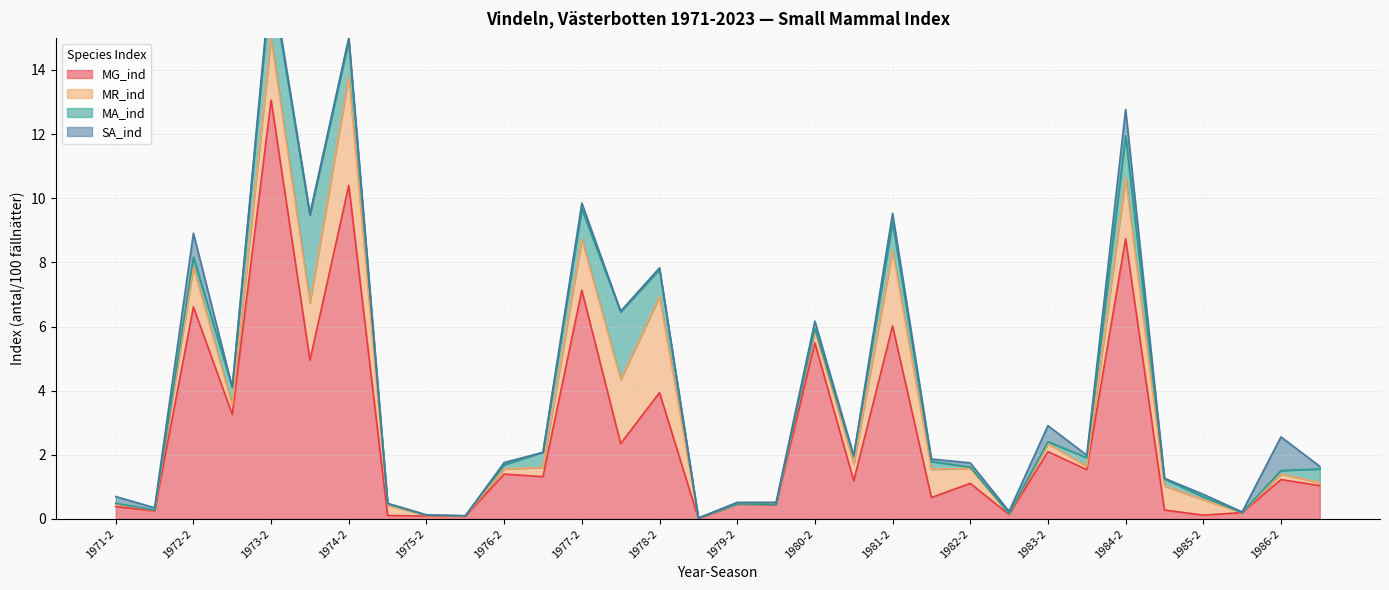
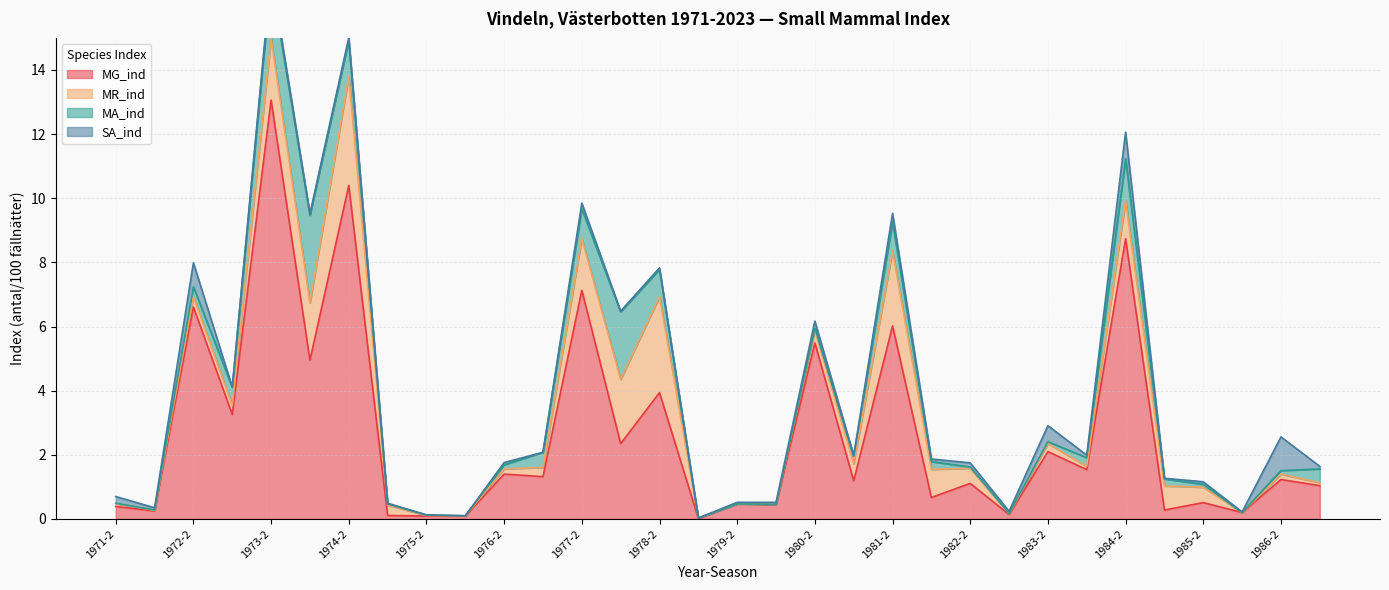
  {
    "MG_ind": {
      "1971-2": 0.4,
      "1972-2": 6.6,
      "1973-2": 13.1,
      "1974-2": 10.4,
      "1976-2": 1.4,
      "1977-2": 7.1,
      "1978-2": 3.9,
      "1980-2": 5.5,
      "1981-2": 6.0,
      "1982-2": 1.1,
      "1983-2": 2.1,
      "1984-2": 8.7,
-     "1985-2": 0.1,
+     "1985-2": 0.5,
      "1986-2": 1.2
    },
    "MR_ind": {
-     "1972-2": 1.3,
+     "1972-2": 0.3,
      "1973-2": 1.9,
      "1974-2": 3.4,
      "1976-2": 0.2,
      "1977-2": 1.6,
      "1978-2": 3.0,
      "1981-2": 2.3,
-     "1984-2": 1.9,
+     "1984-2": 1.2,
      "1985-2": 0.5,
      "1986-2": 0.2
    }
  }
